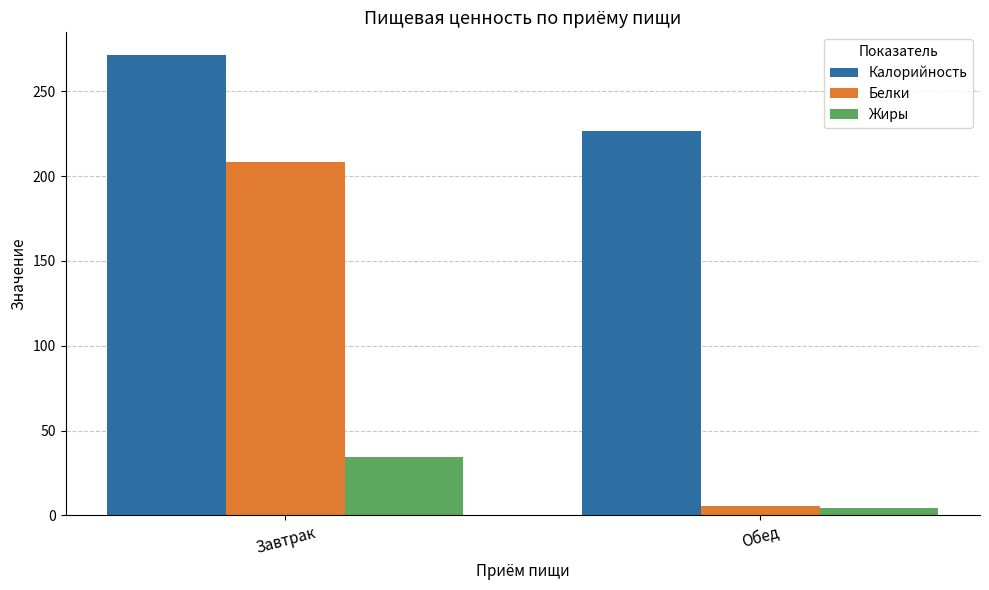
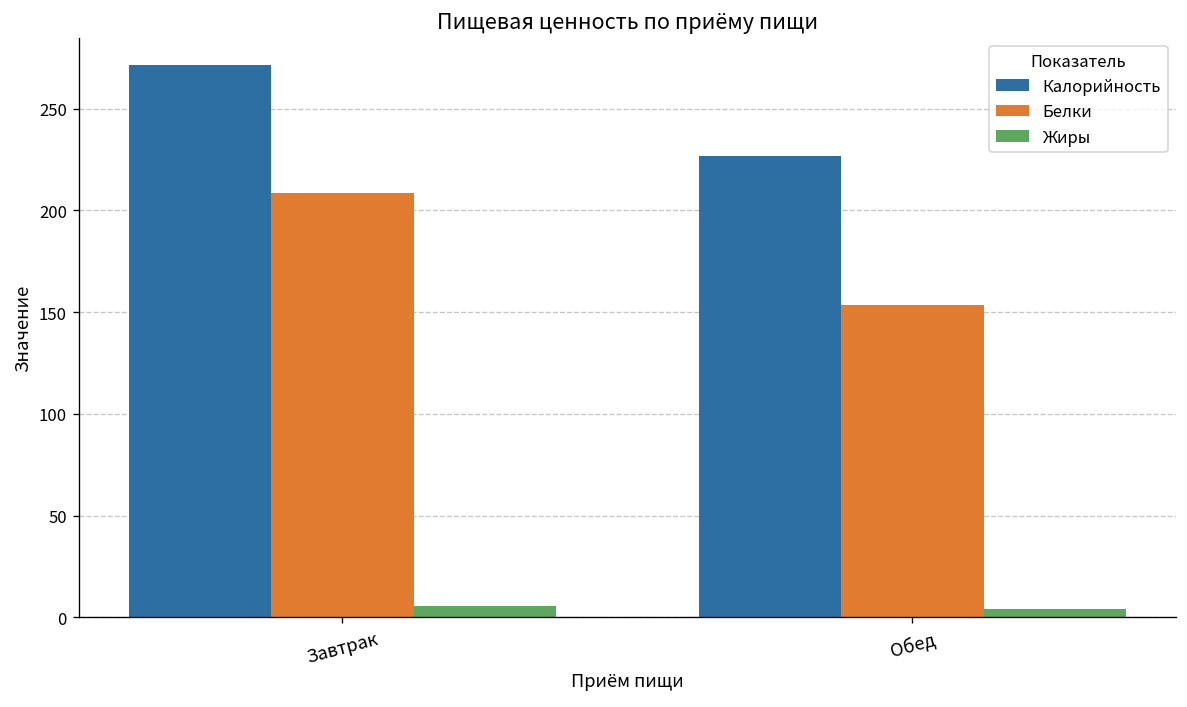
  {
    "Калорийность": {
      "Завтрак": 271,
      "Обед": 227
    },
    "Белки": {
      "Завтрак": 208,
-     "Обед": 5
+     "Обед": 154
    },
    "Жиры": {
-     "Завтрак": 34,
+     "Завтрак": 6,
      "Обед": 4
    }
  }
